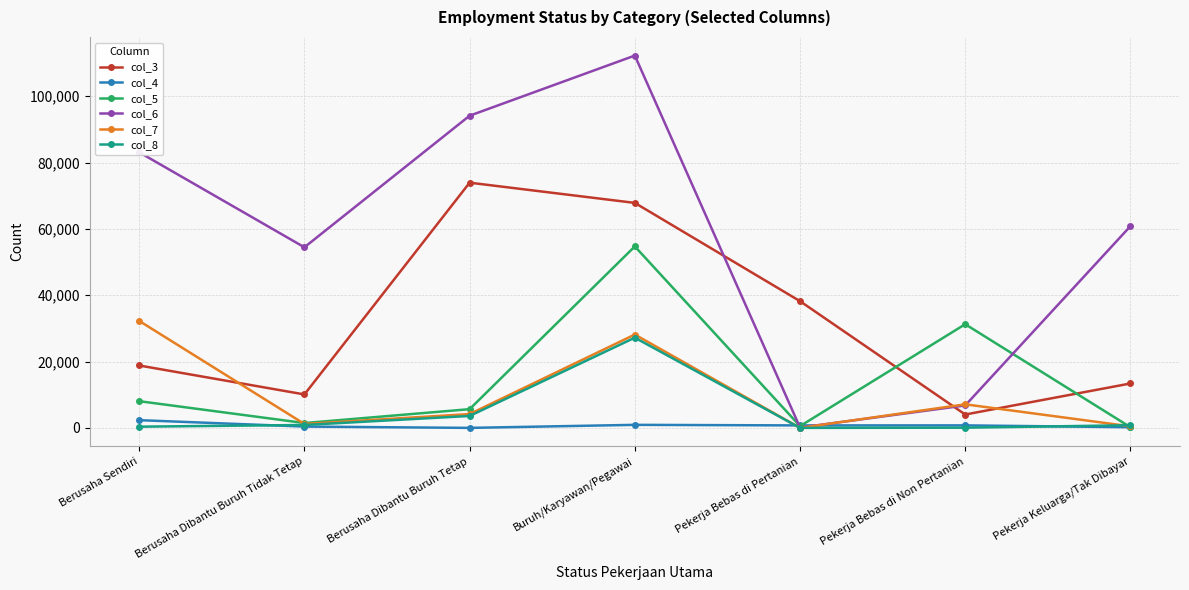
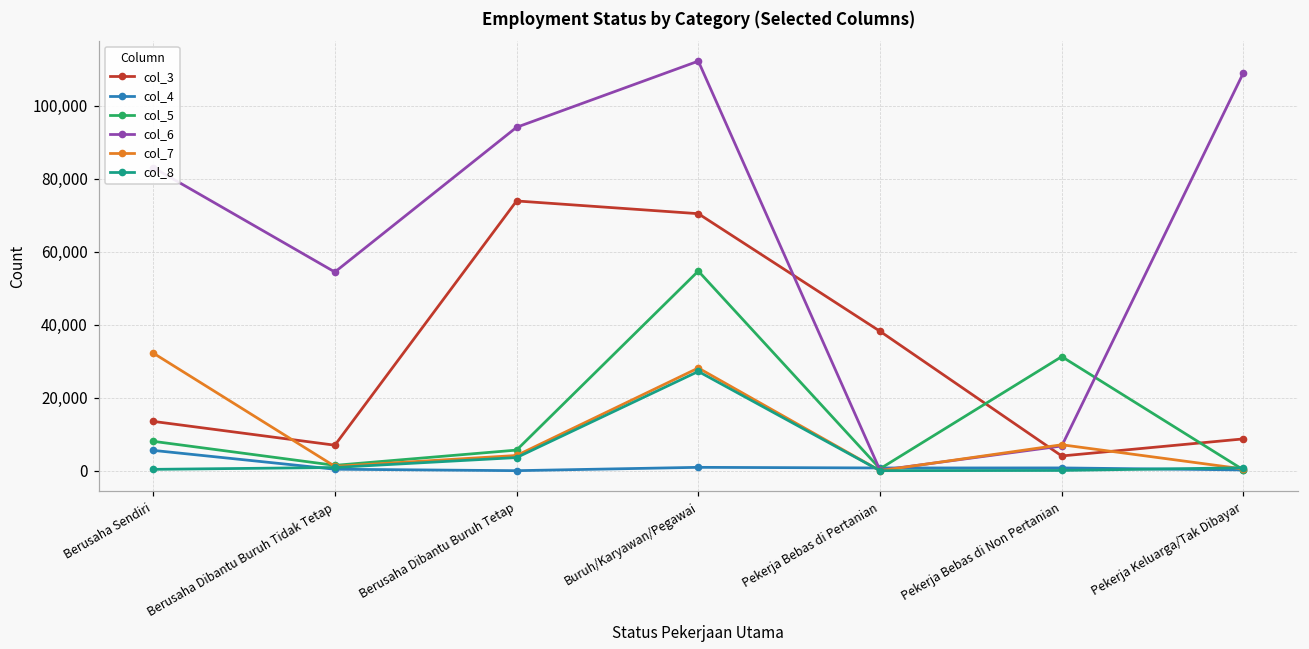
  {
    "col_3": {
-     "Berusaha Sendiri": "19,000",
-     "Berusaha Dibantu Buruh Tidak Tetap": "10,000",
+     "Berusaha Sendiri": "14,000",
+     "Berusaha Dibantu Buruh Tidak Tetap": "7,000",
      "Berusaha Dibantu Buruh Tetap": "74,000",
-     "Buruh/Karyawan/Pegawai": "68,000",
+     "Buruh/Karyawan/Pegawai": "70,000",
      "Pekerja Bebas di Pertanian": "38,000",
      "Pekerja Bebas di Non Pertanian": "4,000",
-     "Pekerja Keluarga/Tak Dibayar": "13,000"
+     "Pekerja Keluarga/Tak Dibayar": "9,000"
    },
    "col_4": {
-     "Berusaha Sendiri": "2,000",
+     "Berusaha Sendiri": "6,000",
      "Berusaha Dibantu Buruh Tetap": "0",
      "Buruh/Karyawan/Pegawai": "1,000"
    },
    "col_6": {
      "Berusaha Dibantu Buruh Tidak Tetap": "54,000",
      "Berusaha Dibantu Buruh Tetap": "94,000",
      "Buruh/Karyawan/Pegawai": "112,000",
-     "Pekerja Keluarga/Tak Dibayar": "61,000"
+     "Pekerja Keluarga/Tak Dibayar": "109,000"
    },
    "col_7": {
      "Berusaha Sendiri": "32,000",
      "Buruh/Karyawan/Pegawai": "28,000"
    }
  }
